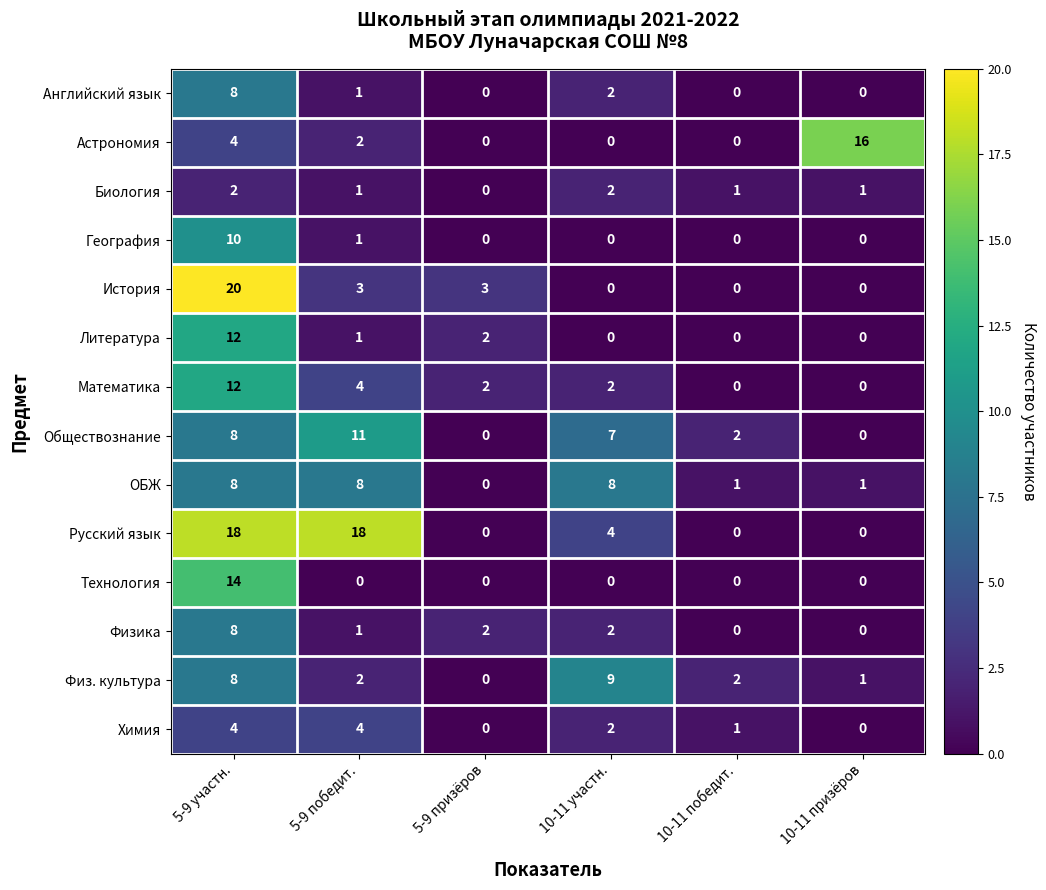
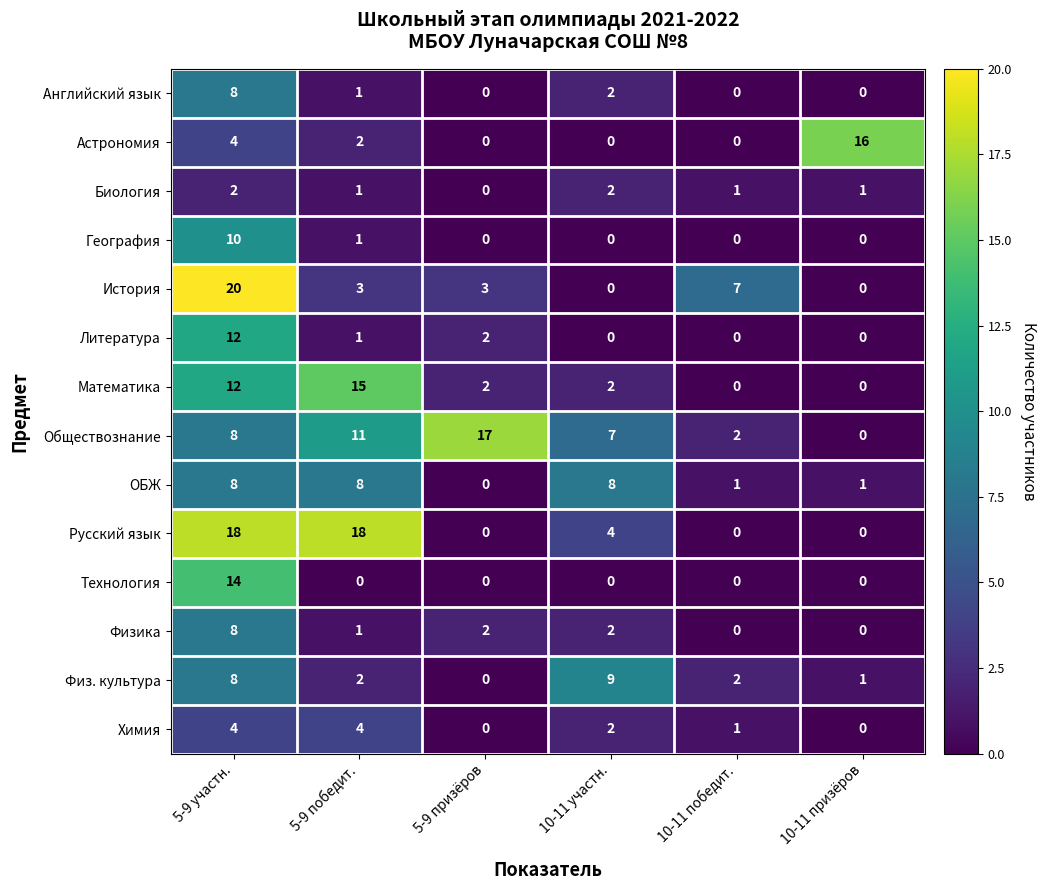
  {
    "Английский язык": {
      "5-9 участн.": 8,
      "5-9 победит.": 1,
      "5-9 призёров": 0,
      "10-11 участн.": 2,
      "10-11 победит.": 0,
      "10-11 призёров": 0
    },
    "Астрономия": {
      "5-9 участн.": 4,
      "5-9 победит.": 2,
      "5-9 призёров": 0,
      "10-11 участн.": 0,
      "10-11 победит.": 0,
      "10-11 призёров": 16
    },
    "Биология": {
      "5-9 участн.": 2,
      "5-9 победит.": 1,
      "5-9 призёров": 0,
      "10-11 участн.": 2,
      "10-11 победит.": 1,
      "10-11 призёров": 1
    },
    "География": {
      "5-9 участн.": 10,
      "5-9 победит.": 1,
      "5-9 призёров": 0,
      "10-11 участн.": 0,
      "10-11 победит.": 0,
      "10-11 призёров": 0
    },
    "История": {
      "5-9 участн.": 20,
      "5-9 победит.": 3,
      "5-9 призёров": 3,
      "10-11 участн.": 0,
-     "10-11 победит.": 0,
+     "10-11 победит.": 7,
      "10-11 призёров": 0
    },
    "Литература": {
      "5-9 участн.": 12,
      "5-9 победит.": 1,
      "5-9 призёров": 2,
      "10-11 участн.": 0,
      "10-11 победит.": 0,
      "10-11 призёров": 0
    },
    "Математика": {
      "5-9 участн.": 12,
-     "5-9 победит.": 4,
+     "5-9 победит.": 15,
      "5-9 призёров": 2,
      "10-11 участн.": 2,
      "10-11 победит.": 0,
      "10-11 призёров": 0
    },
    "Обществознание": {
      "5-9 участн.": 8,
      "5-9 победит.": 11,
-     "5-9 призёров": 0,
+     "5-9 призёров": 17,
      "10-11 участн.": 7,
      "10-11 победит.": 2,
      "10-11 призёров": 0
    },
    "ОБЖ": {
      "5-9 участн.": 8,
      "5-9 победит.": 8,
      "5-9 призёров": 0,
      "10-11 участн.": 8,
      "10-11 победит.": 1,
      "10-11 призёров": 1
    },
    "Русский язык": {
      "5-9 участн.": 18,
      "5-9 победит.": 18,
      "5-9 призёров": 0,
      "10-11 участн.": 4,
      "10-11 победит.": 0,
      "10-11 призёров": 0
    },
    "Технология": {
      "5-9 участн.": 14,
      "5-9 победит.": 0,
      "5-9 призёров": 0,
      "10-11 участн.": 0,
      "10-11 победит.": 0,
      "10-11 призёров": 0
    },
    "Физика": {
      "5-9 участн.": 8,
      "5-9 победит.": 1,
      "5-9 призёров": 2,
      "10-11 участн.": 2,
      "10-11 победит.": 0,
      "10-11 призёров": 0
    },
    "Физ. культура": {
      "5-9 участн.": 8,
      "5-9 победит.": 2,
      "5-9 призёров": 0,
      "10-11 участн.": 9,
      "10-11 победит.": 2,
      "10-11 призёров": 1
    },
    "Химия": {
      "5-9 участн.": 4,
      "5-9 победит.": 4,
      "5-9 призёров": 0,
      "10-11 участн.": 2,
      "10-11 победит.": 1,
      "10-11 призёров": 0
    }
  }
